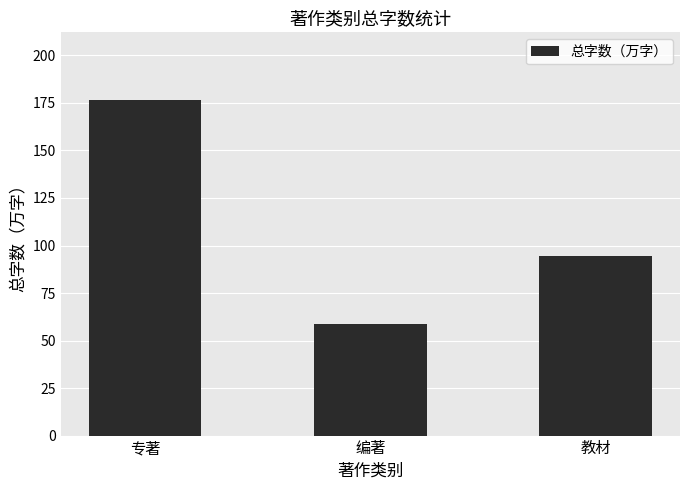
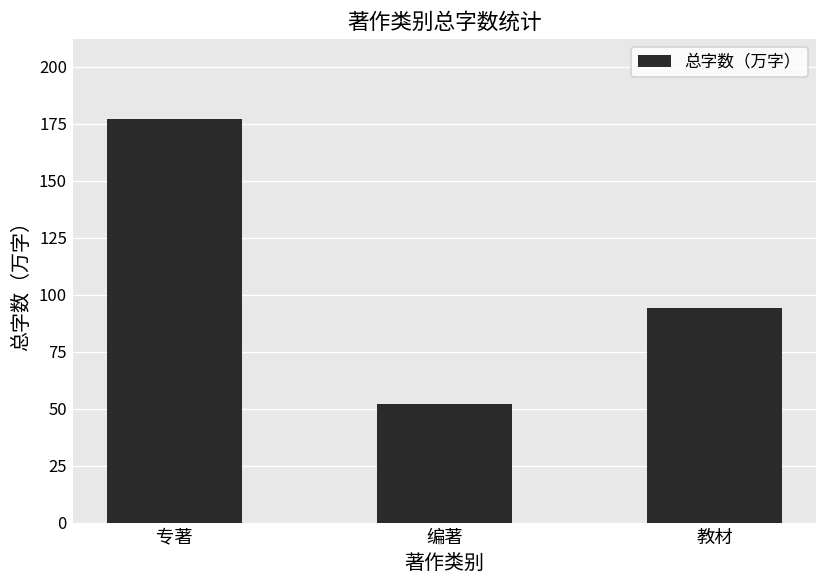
  {
    "专著": 177,
-   "编著": 59,
+   "编著": 52,
    "教材": 94
  }
